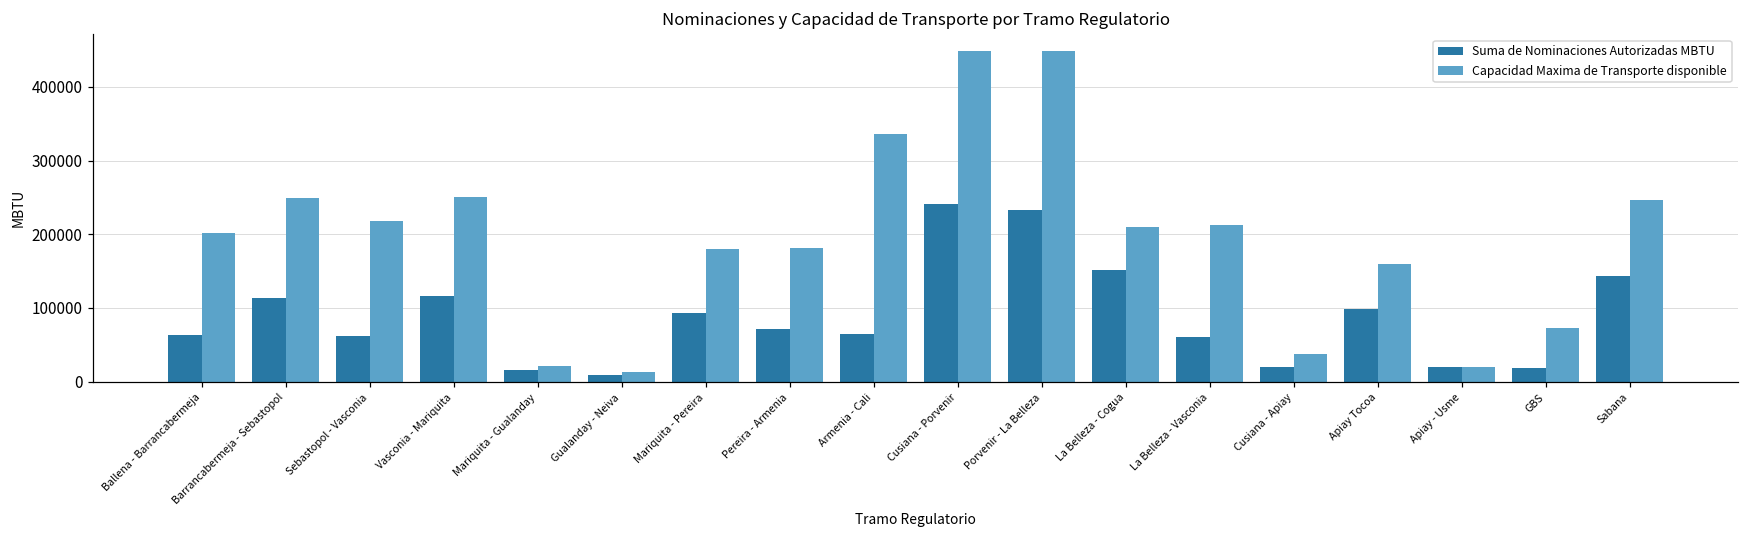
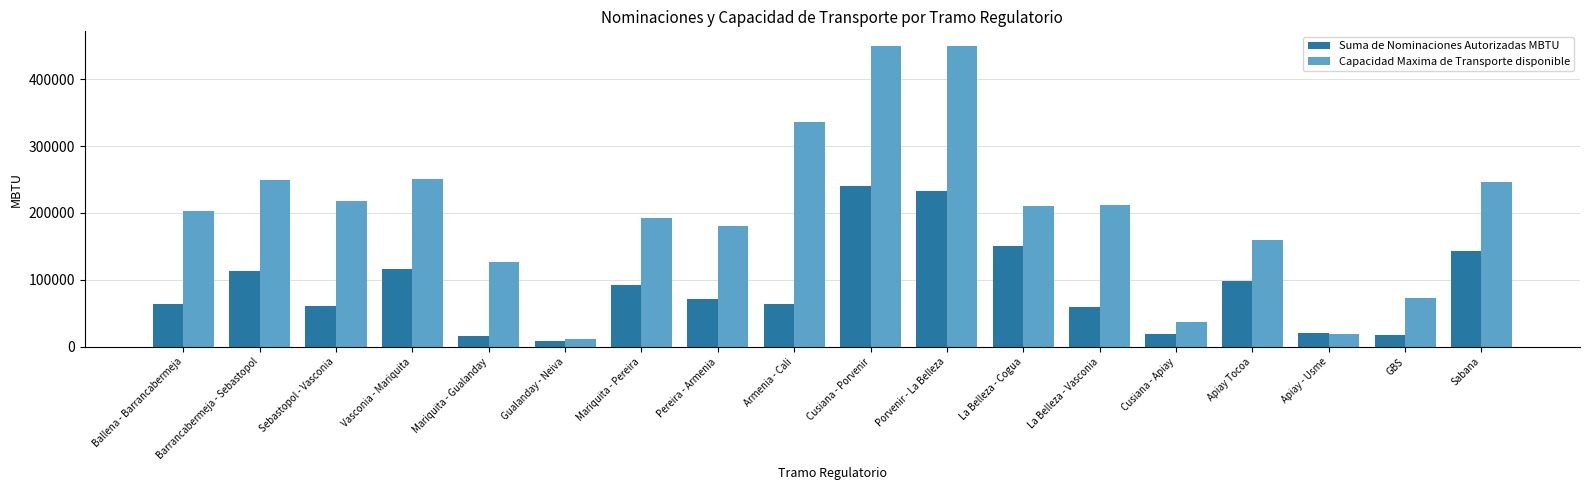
  {
    "Suma de Nominaciones Autorizadas MBTU": {
      "Ballena - Barrancabermeja": 60000,
      "Barrancabermeja - Sebastopol": 110000,
      "Sebastopol - Vasconia": 60000,
      "Vasconia - Mariquita": 120000,
      "Mariquita - Gualanday": 20000,
      "Gualanday - Neiva": 10000,
      "Mariquita - Pereira": 90000,
      "Pereira - Armenia": 70000,
      "Armenia - Cali": 60000,
      "Cusiana - Porvenir": 240000,
      "Porvenir - La Belleza": 230000,
      "La Belleza - Cogua": 150000,
      "La Belleza - Vasconia": 60000,
      "Cusiana - Apiay": 20000,
      "Apiay Tocoa": 100000,
      "Apiay - Usme": 20000,
      "GBS": 20000,
      "Sabana": 140000
    },
    "Capacidad Maxima de Transporte disponible": {
      "Ballena - Barrancabermeja": 200000,
      "Barrancabermeja - Sebastopol": 250000,
      "Sebastopol - Vasconia": 220000,
      "Vasconia - Mariquita": 250000,
-     "Mariquita - Gualanday": 20000,
+     "Mariquita - Gualanday": 130000,
      "Gualanday - Neiva": 10000,
-     "Mariquita - Pereira": 180000,
+     "Mariquita - Pereira": 190000,
      "Pereira - Armenia": 180000,
      "Armenia - Cali": 340000,
      "Cusiana - Porvenir": 450000,
      "Porvenir - La Belleza": 450000,
      "La Belleza - Cogua": 210000,
      "La Belleza - Vasconia": 210000,
      "Cusiana - Apiay": 40000,
      "Apiay Tocoa": 160000,
      "Apiay - Usme": 20000,
      "GBS": 70000,
      "Sabana": 250000
    }
  }
